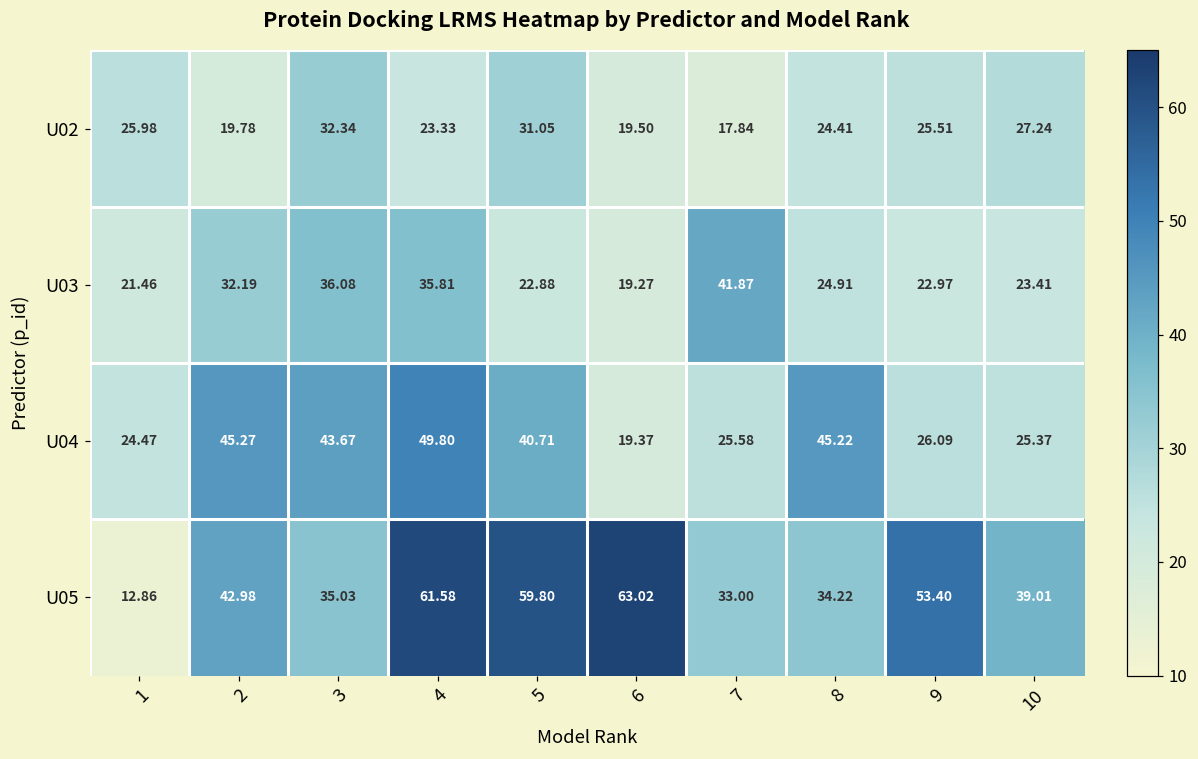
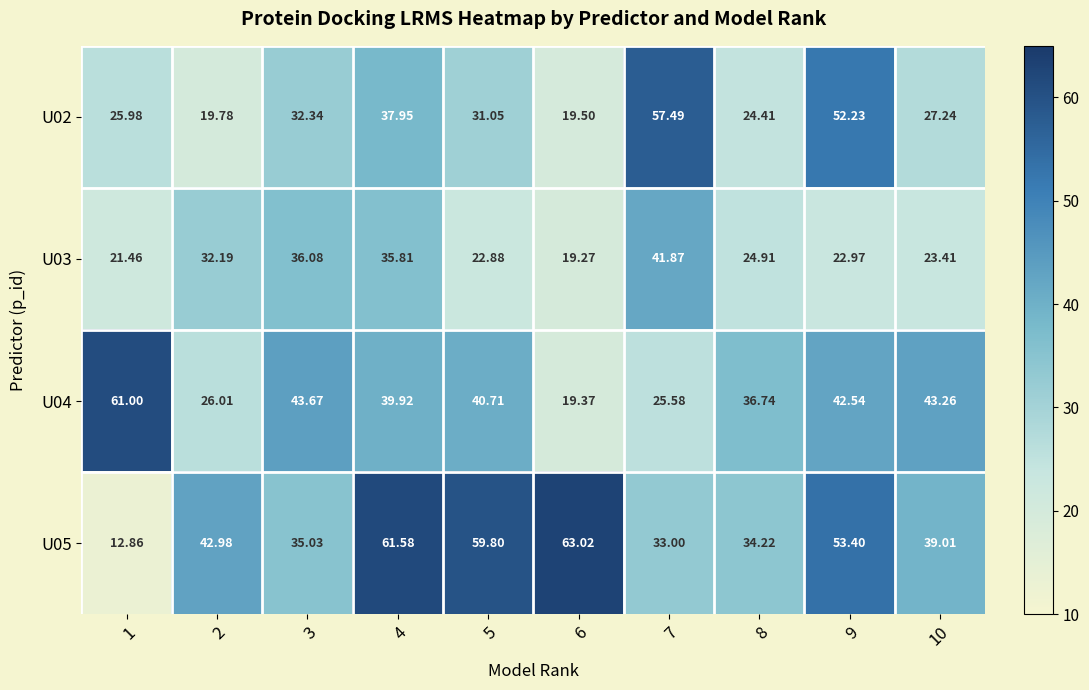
  {
    "U02": {
      "1": 25.98,
      "2": 19.78,
      "3": 32.34,
-     "4": 23.33,
+     "4": 37.95,
      "5": 31.05,
      "6": 19.50,
-     "7": 17.84,
+     "7": 57.49,
      "8": 24.41,
-     "9": 25.51,
+     "9": 52.23,
      "10": 27.24
    },
    "U03": {
      "1": 21.46,
      "2": 32.19,
      "3": 36.08,
      "4": 35.81,
      "5": 22.88,
      "6": 19.27,
      "7": 41.87,
      "8": 24.91,
      "9": 22.97,
      "10": 23.41
    },
    "U04": {
-     "1": 24.47,
-     "2": 45.27,
+     "1": 61.00,
+     "2": 26.01,
      "3": 43.67,
-     "4": 49.80,
+     "4": 39.92,
      "5": 40.71,
      "6": 19.37,
      "7": 25.58,
-     "8": 45.22,
-     "9": 26.09,
-     "10": 25.37
+     "8": 36.74,
+     "9": 42.54,
+     "10": 43.26
    },
    "U05": {
      "1": 12.86,
      "2": 42.98,
      "3": 35.03,
      "4": 61.58,
      "5": 59.80,
      "6": 63.02,
      "7": 33.00,
      "8": 34.22,
      "9": 53.40,
      "10": 39.01
    }
  }
